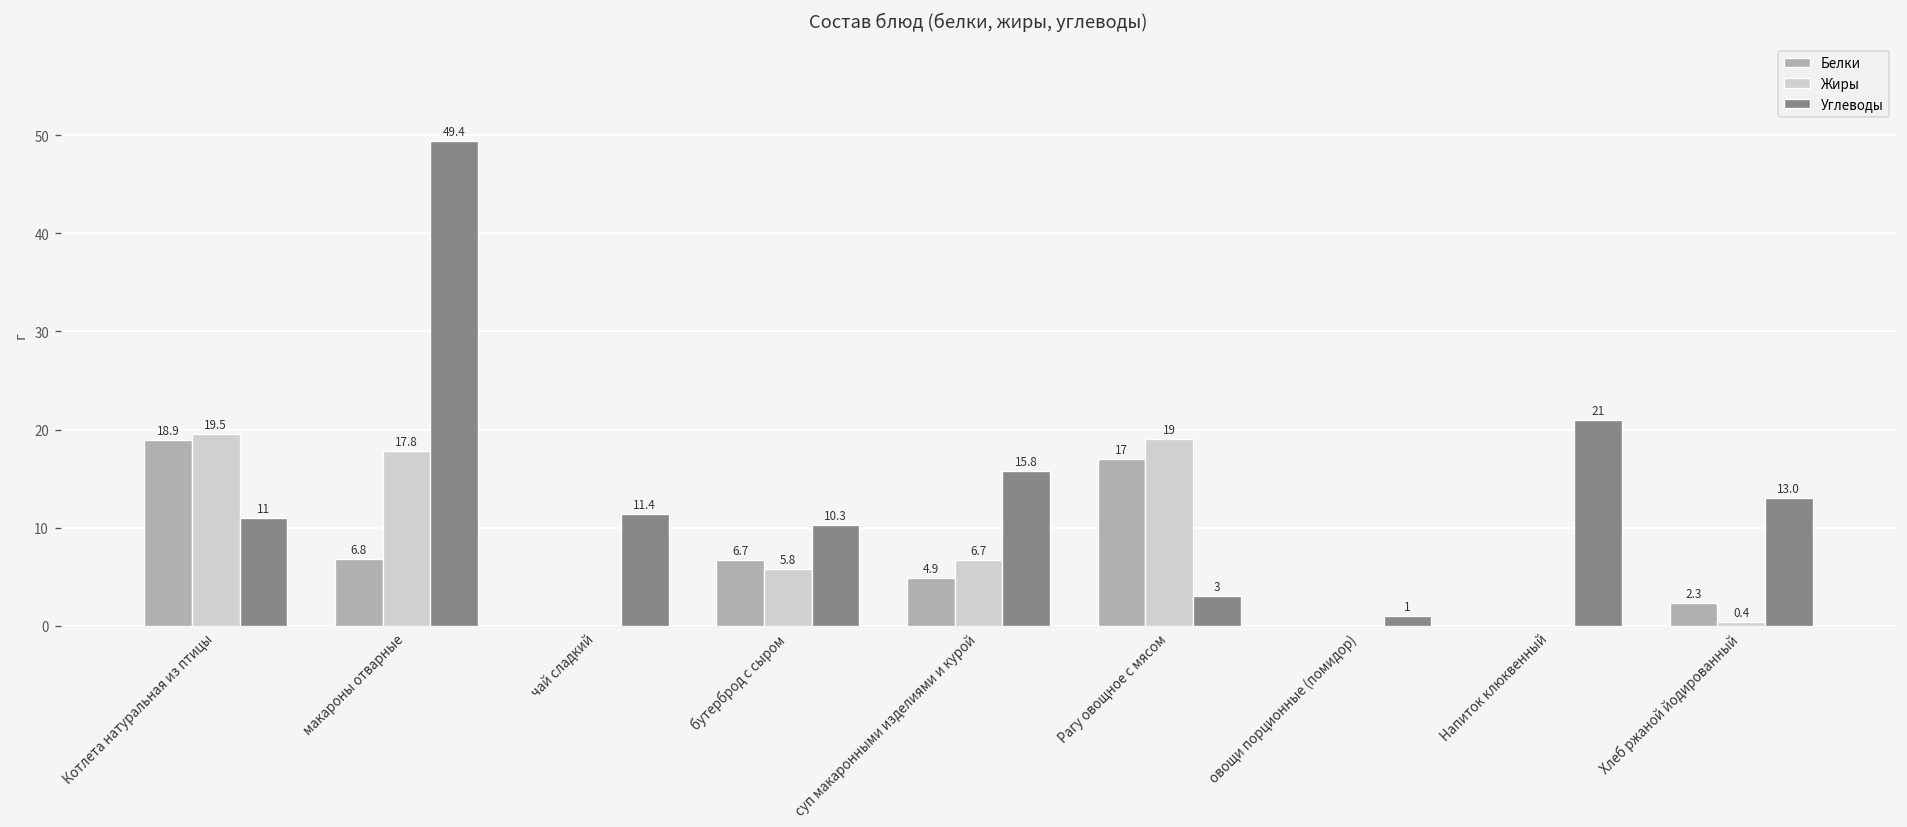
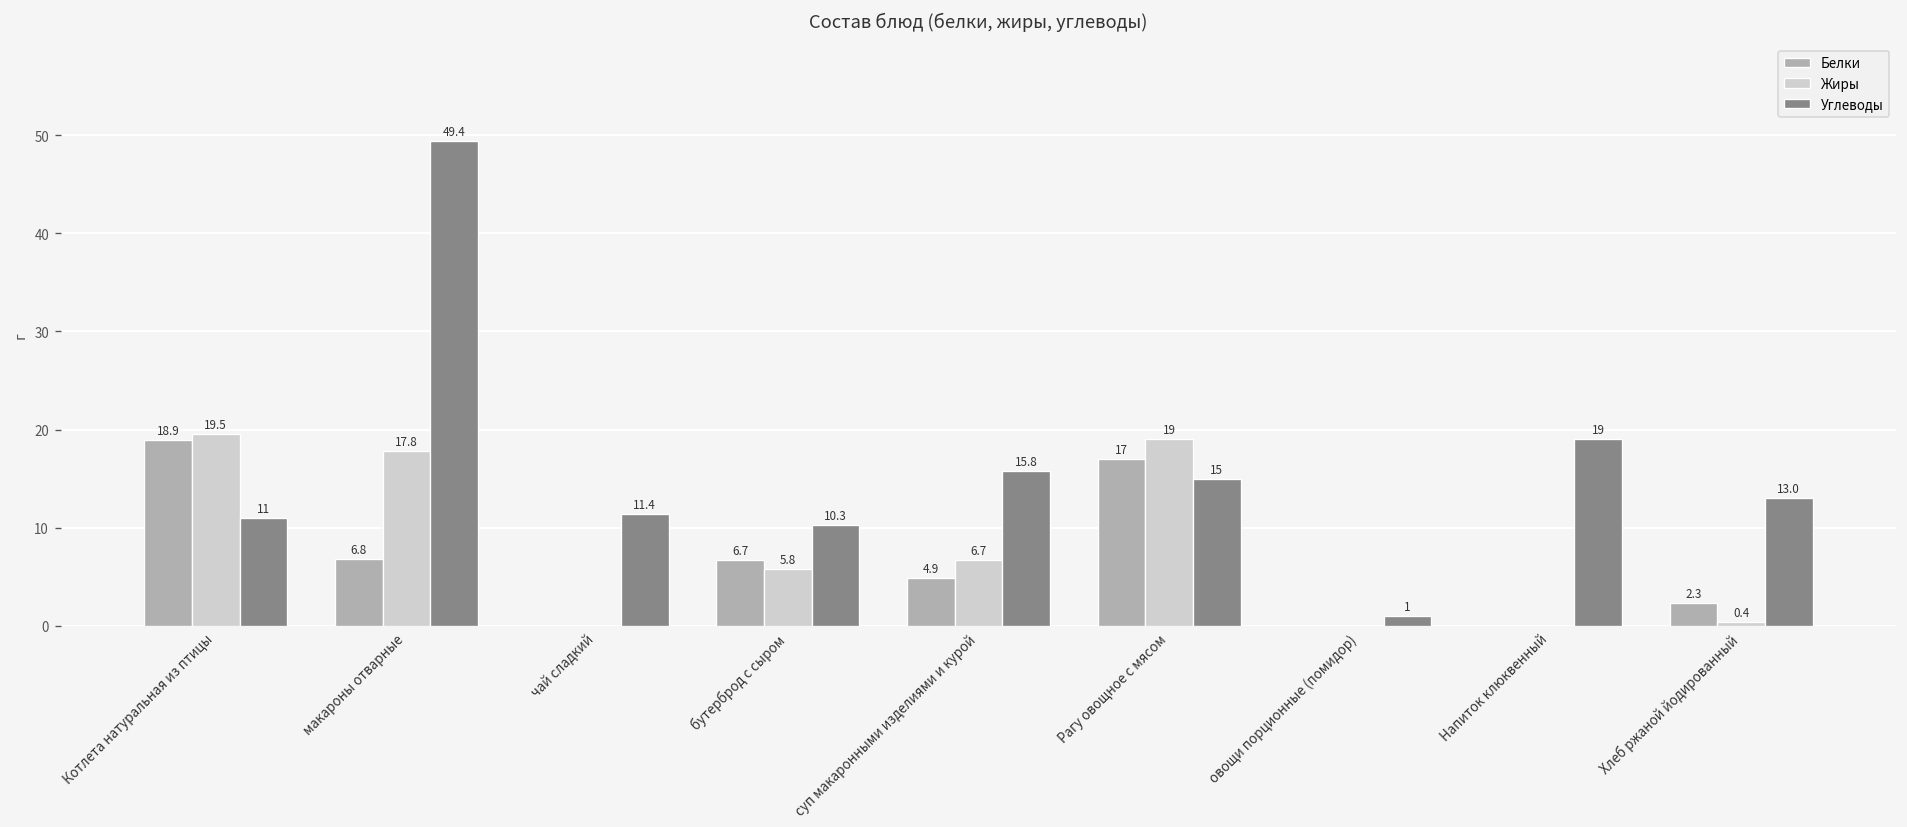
  {
    "Углеводы": {
      "Котлета натуральная из птицы": 11,
      "макароны отварные": 49.4,
      "чай сладкий": 11.4,
      "бутерброд с сыром": 10.3,
      "суп макаронными изделиями и курой": 15.8,
-     "Рагу овощное с мясом": 3,
+     "Рагу овощное с мясом": 15,
      "овощи порционные (помидор)": 1,
-     "Напиток клюквенный": 21,
+     "Напиток клюквенный": 19,
      "Хлеб ржаной йодированный": 13.0
    }
  }
